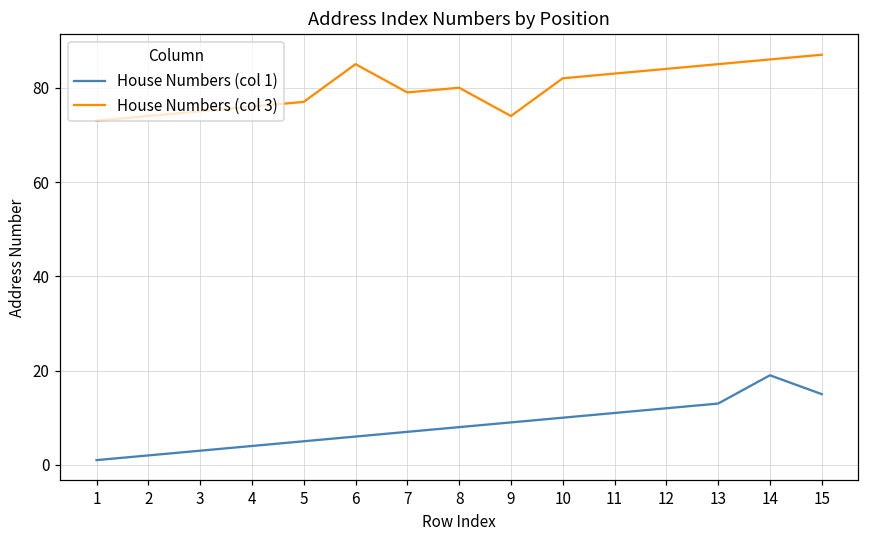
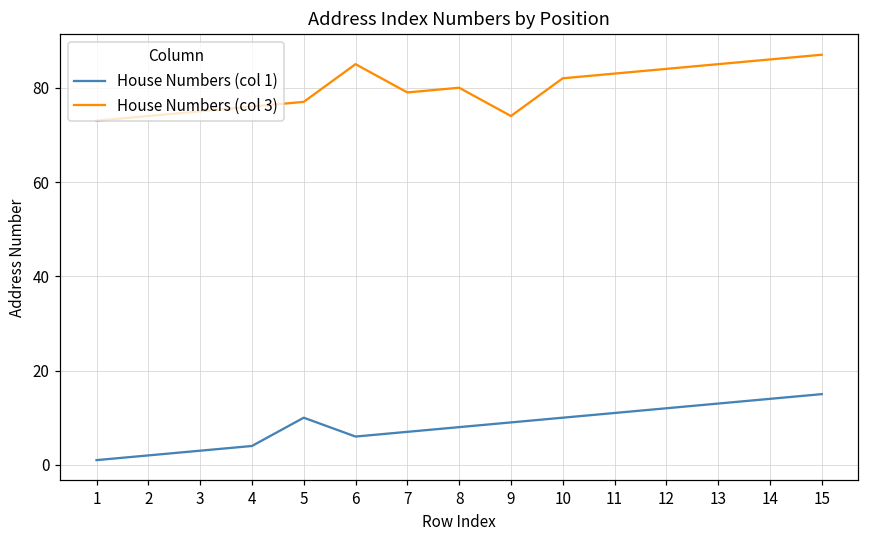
  {
    "House Numbers (col 1)": {
      "1": 1,
      "2": 2,
      "3": 3,
      "4": 4,
-     "5": 5,
+     "5": 10,
      "6": 6,
      "7": 7,
      "8": 8,
      "9": 9,
      "10": 10,
      "11": 11,
      "12": 12,
      "13": 13,
-     "14": 19,
+     "14": 14,
      "15": 15
    },
    "House Numbers (col 3)": {
      "1": 73,
      "5": 77,
      "6": 85,
      "7": 79,
      "8": 80,
      "9": 74,
      "10": 82,
      "11": 83,
      "12": 84,
      "13": 85,
      "14": 86,
      "15": 87
    }
  }
